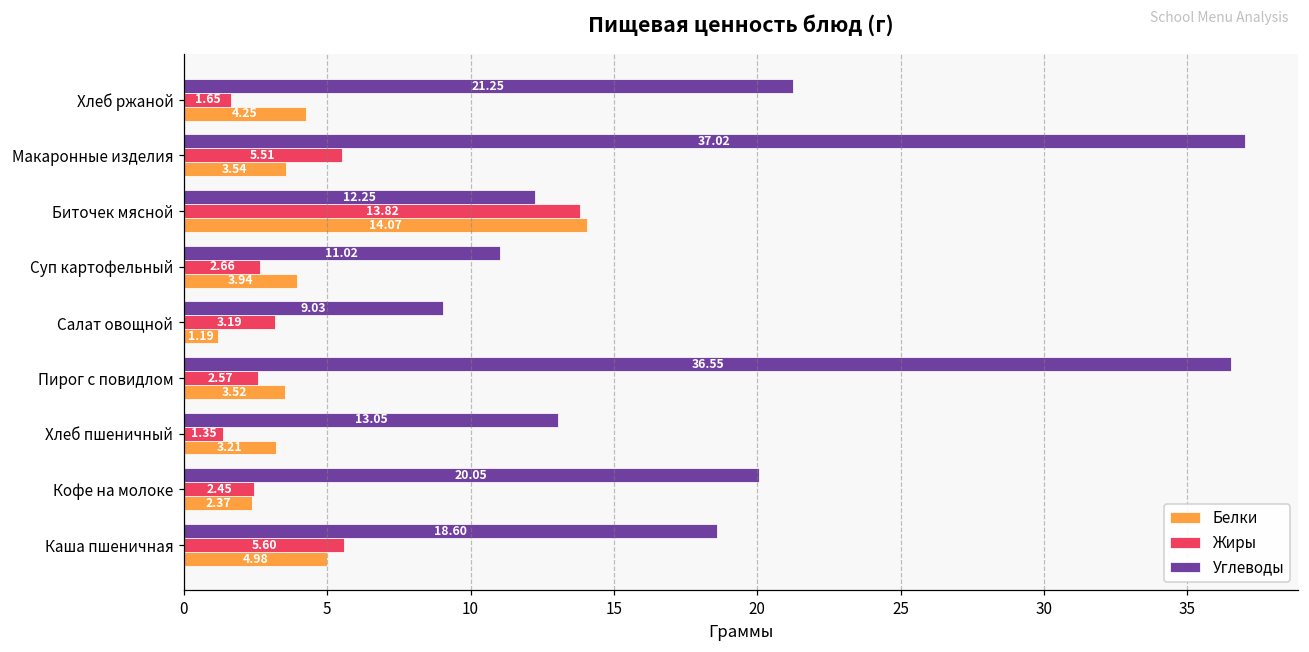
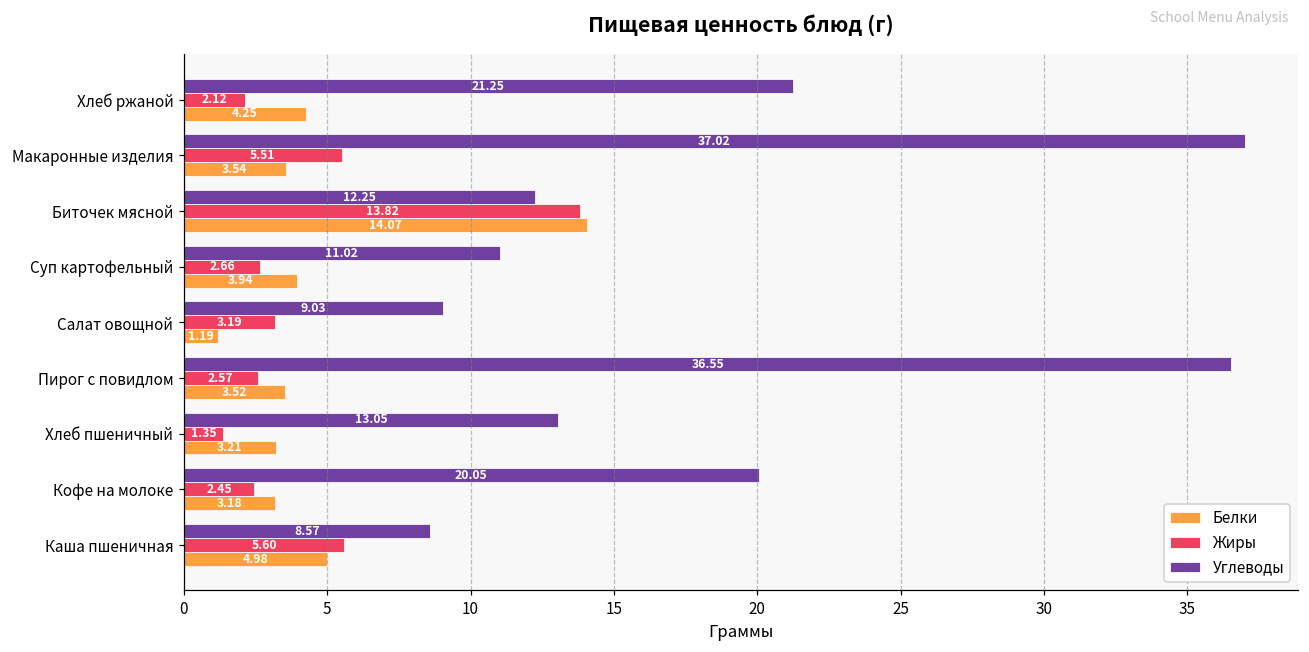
  {
    "Белки": {
      "Хлеб ржаной": 4.25,
      "Макаронные изделия": 3.54,
      "Биточек мясной": 14.07,
      "Суп картофельный": 3.94,
      "Салат овощной": 1.19,
      "Пирог с повидлом": 3.52,
      "Хлеб пшеничный": 3.21,
-     "Кофе на молоке": 2.37,
+     "Кофе на молоке": 3.18,
      "Каша пшеничная": 4.98
    },
    "Жиры": {
-     "Хлеб ржаной": 1.65,
+     "Хлеб ржаной": 2.12,
      "Макаронные изделия": 5.51,
      "Биточек мясной": 13.82,
      "Суп картофельный": 2.66,
      "Салат овощной": 3.19,
      "Пирог с повидлом": 2.57,
      "Хлеб пшеничный": 1.35,
      "Кофе на молоке": 2.45,
      "Каша пшеничная": 5.60
    },
    "Углеводы": {
      "Хлеб ржаной": 21.25,
      "Макаронные изделия": 37.02,
      "Биточек мясной": 12.25,
      "Суп картофельный": 11.02,
      "Салат овощной": 9.03,
      "Пирог с повидлом": 36.55,
      "Хлеб пшеничный": 13.05,
      "Кофе на молоке": 20.05,
-     "Каша пшеничная": 18.60
+     "Каша пшеничная": 8.57
    }
  }
